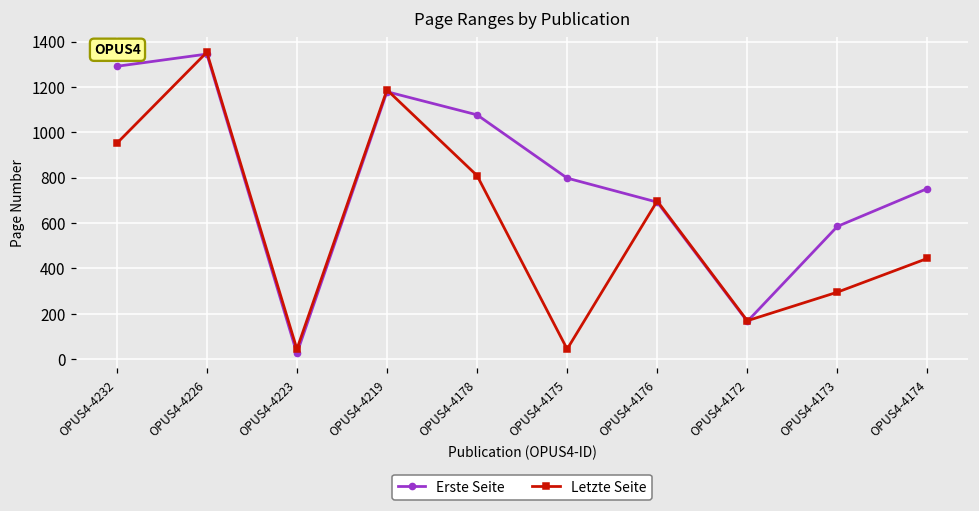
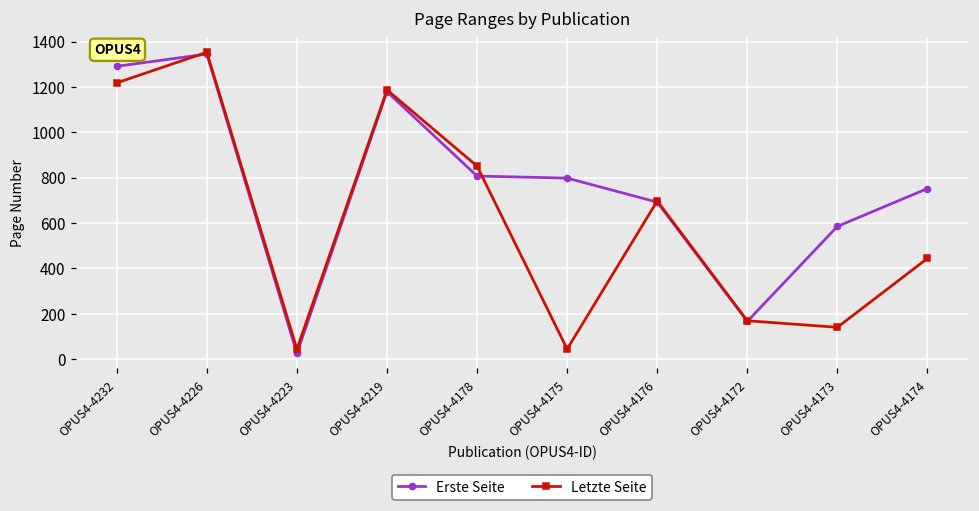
  {
    "Erste Seite": {
      "OPUS4-4232": 1290,
      "OPUS4-4223": 30,
-     "OPUS4-4178": 1080,
+     "OPUS4-4178": 810,
      "OPUS4-4175": 800,
      "OPUS4-4173": 590,
      "OPUS4-4174": 750
    },
    "Letzte Seite": {
-     "OPUS4-4232": 950,
+     "OPUS4-4232": 1220,
      "OPUS4-4223": 40,
-     "OPUS4-4178": 810,
+     "OPUS4-4178": 850,
      "OPUS4-4175": 40,
-     "OPUS4-4173": 300,
+     "OPUS4-4173": 140,
      "OPUS4-4174": 440
    }
  }
